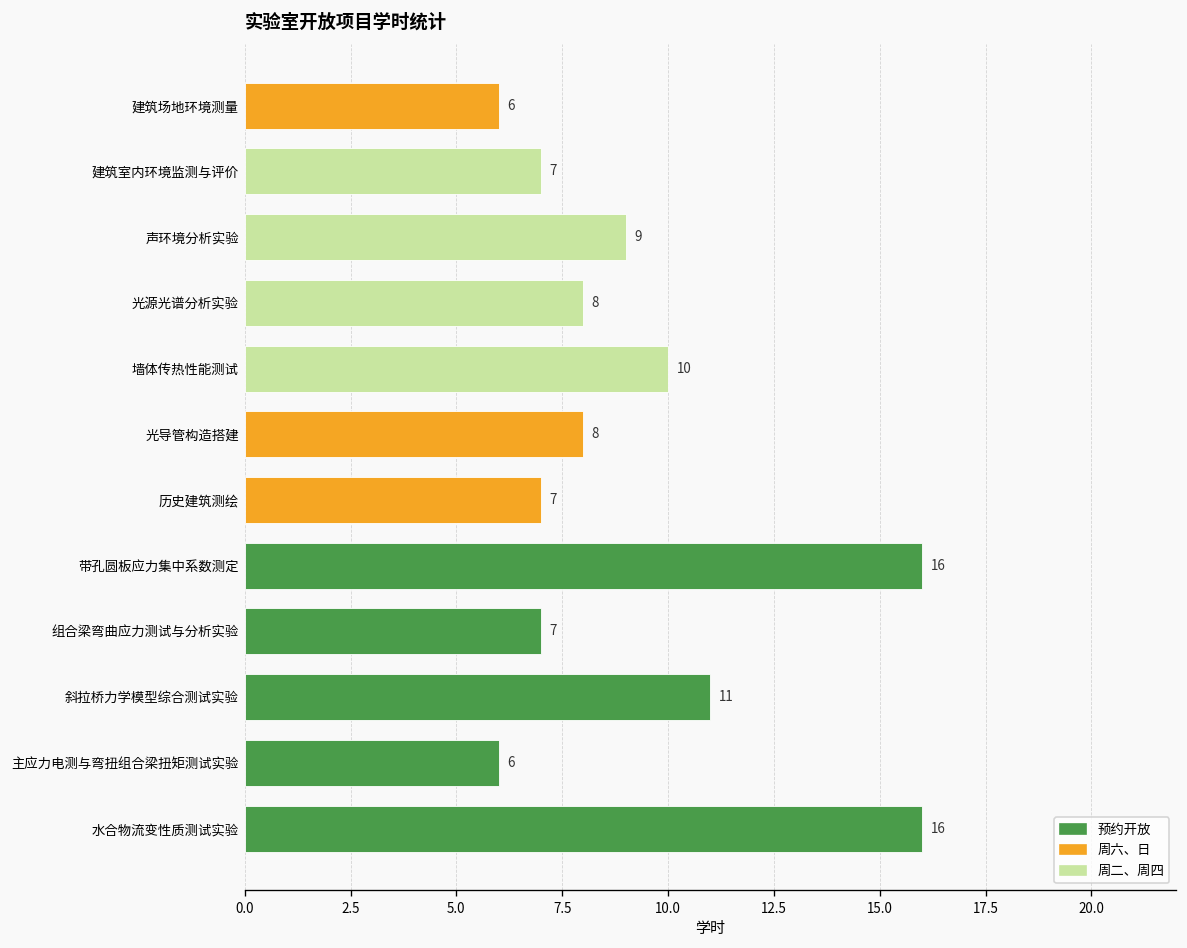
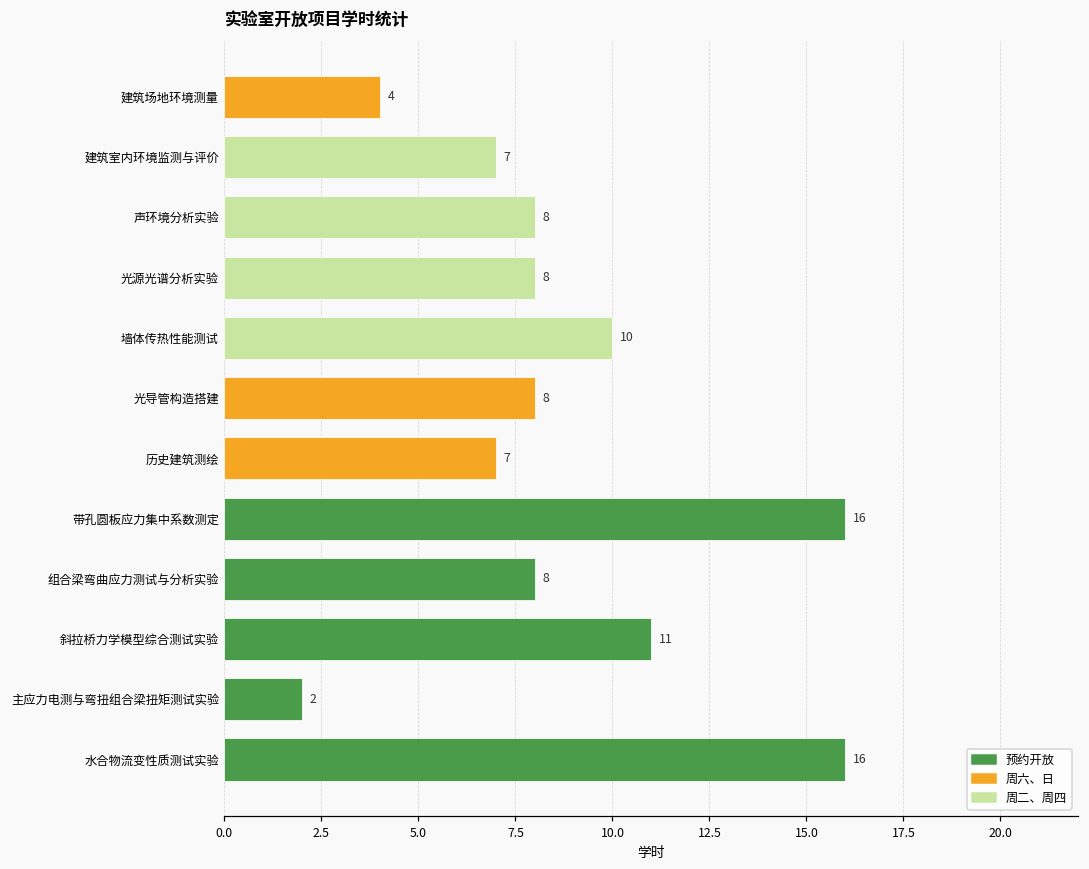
  {
-   "建筑场地环境测量": 6,
+   "建筑场地环境测量": 4,
    "建筑室内环境监测与评价": 7,
-   "声环境分析实验": 9,
+   "声环境分析实验": 8,
    "光源光谱分析实验": 8,
    "墙体传热性能测试": 10,
    "光导管构造搭建": 8,
    "历史建筑测绘": 7,
    "带孔圆板应力集中系数测定": 16,
-   "组合梁弯曲应力测试与分析实验": 7,
+   "组合梁弯曲应力测试与分析实验": 8,
    "斜拉桥力学模型综合测试实验": 11,
-   "主应力电测与弯扭组合梁扭矩测试实验": 6,
+   "主应力电测与弯扭组合梁扭矩测试实验": 2,
    "水合物流变性质测试实验": 16
  }
